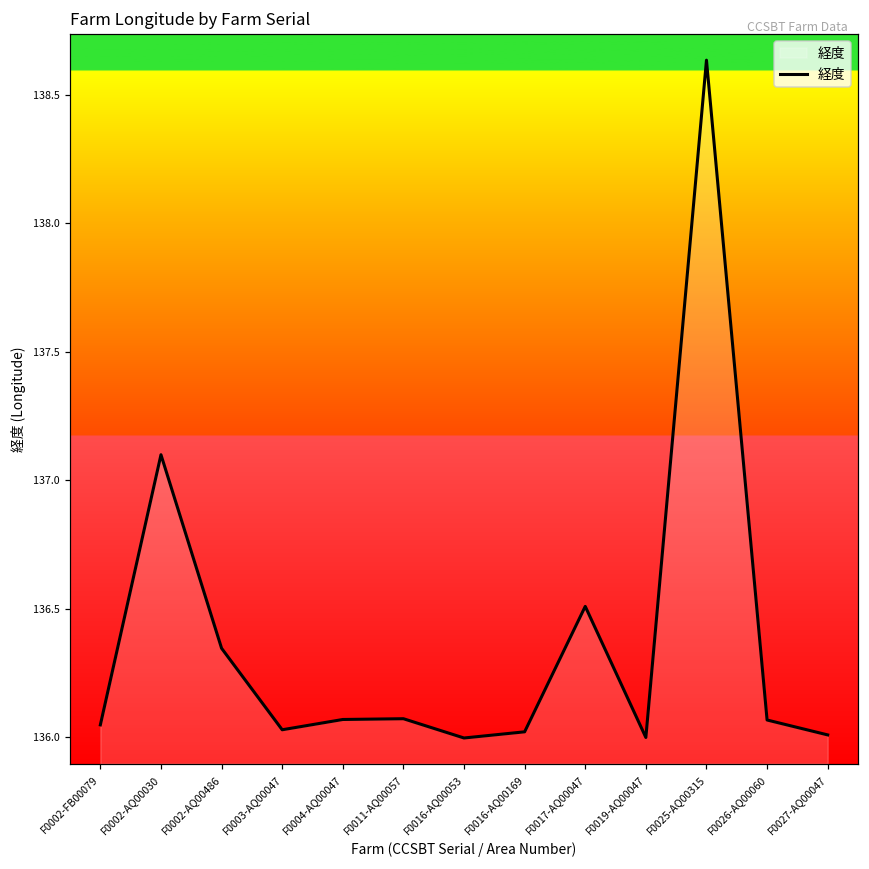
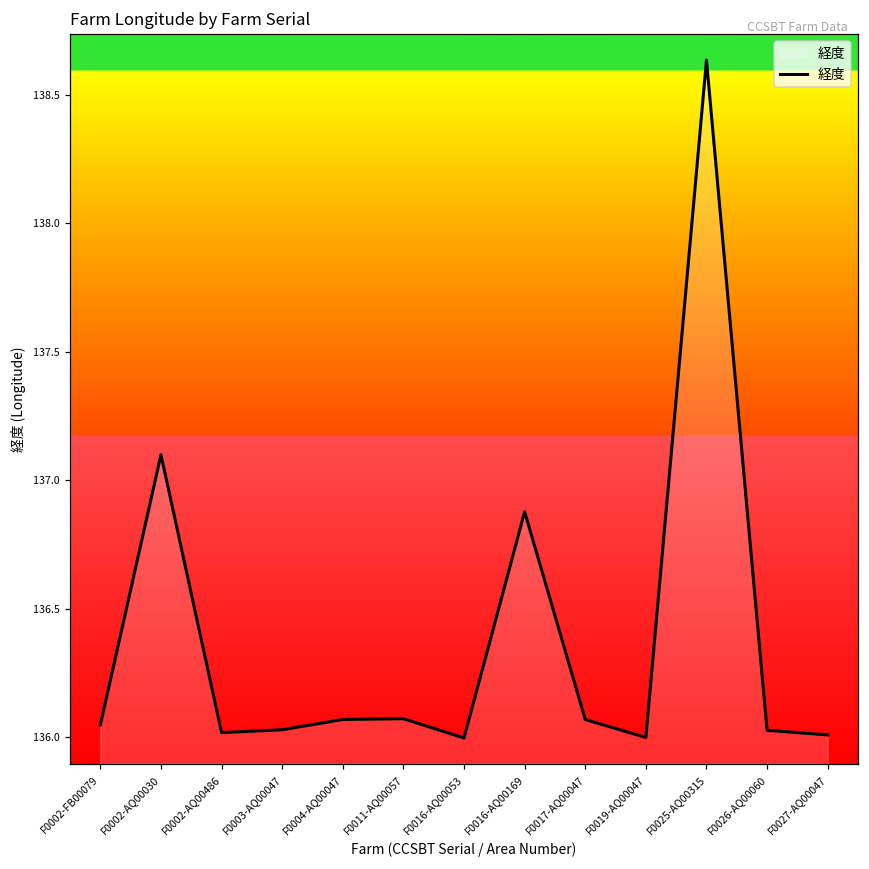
  {
    "F0002-FB00079": 136.05,
    "F0002-AQ00030": 137.10,
-   "F0002-AQ00486": 136.35,
+   "F0002-AQ00486": 136.02,
    "F0003-AQ00047": 136.03,
    "F0004-AQ00047": 136.07,
    "F0011-AQ00057": 136.07,
    "F0016-AQ00053": 136.00,
-   "F0016-AQ00169": 136.02,
-   "F0017-AQ00047": 136.51,
+   "F0016-AQ00169": 136.88,
+   "F0017-AQ00047": 136.07,
    "F0019-AQ00047": 136.00,
    "F0025-AQ00315": 138.64,
-   "F0026-AQ00060": 136.07,
+   "F0026-AQ00060": 136.03,
    "F0027-AQ00047": 136.01
  }
